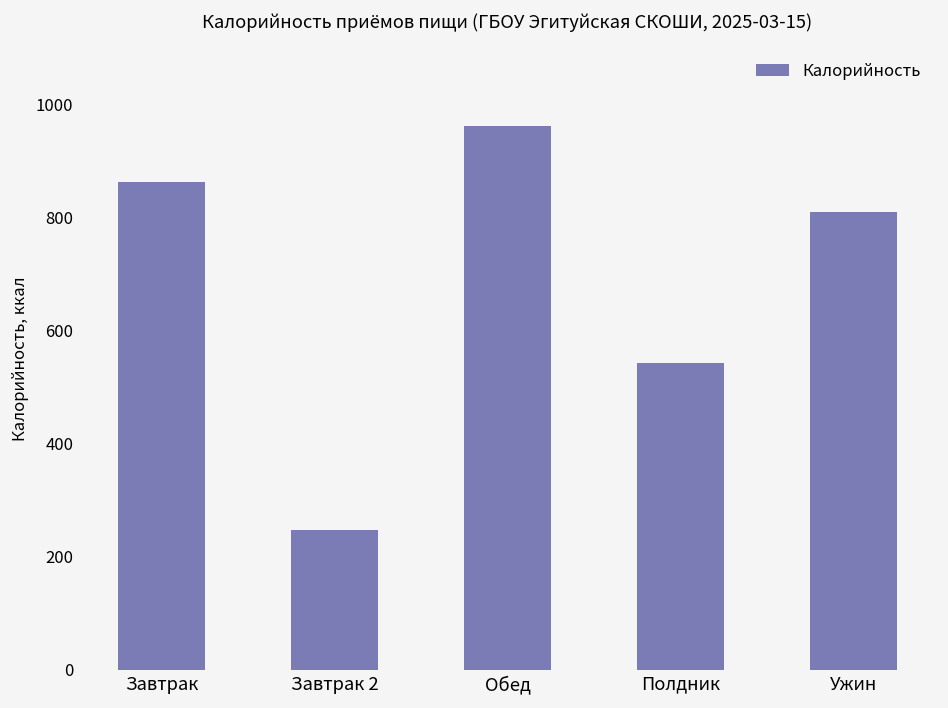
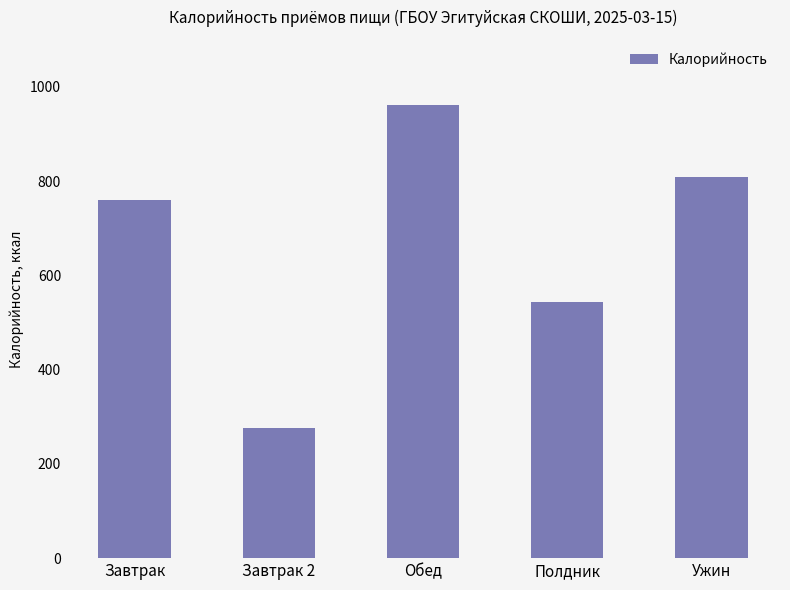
  {
-   "Завтрак": 860,
-   "Завтрак 2": 250,
+   "Завтрак": 760,
+   "Завтрак 2": 280,
    "Обед": 960,
    "Полдник": 540,
    "Ужин": 810
  }
